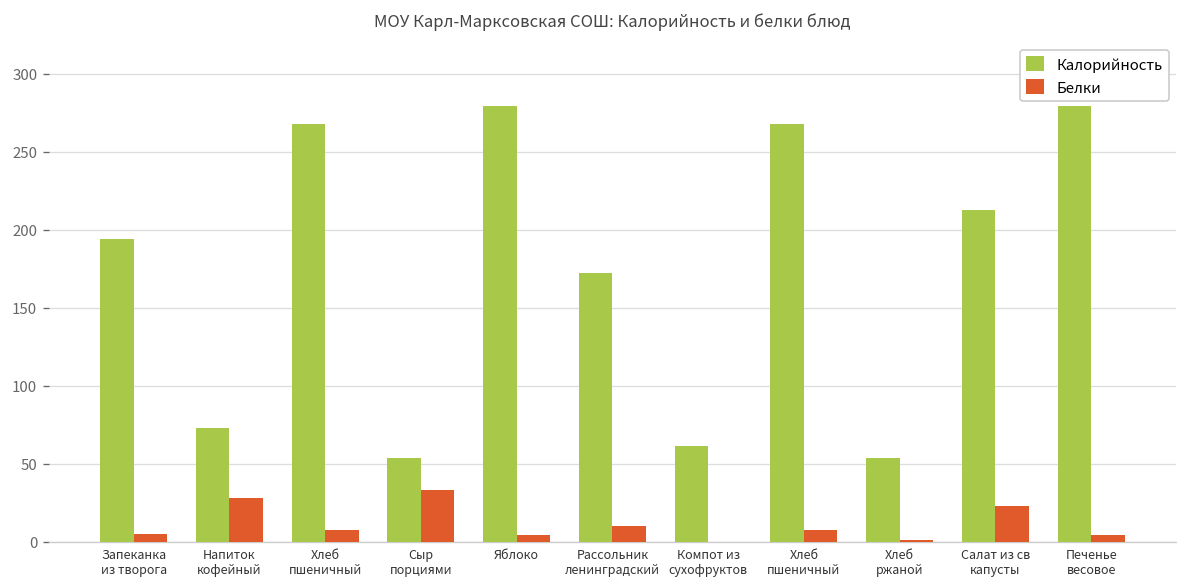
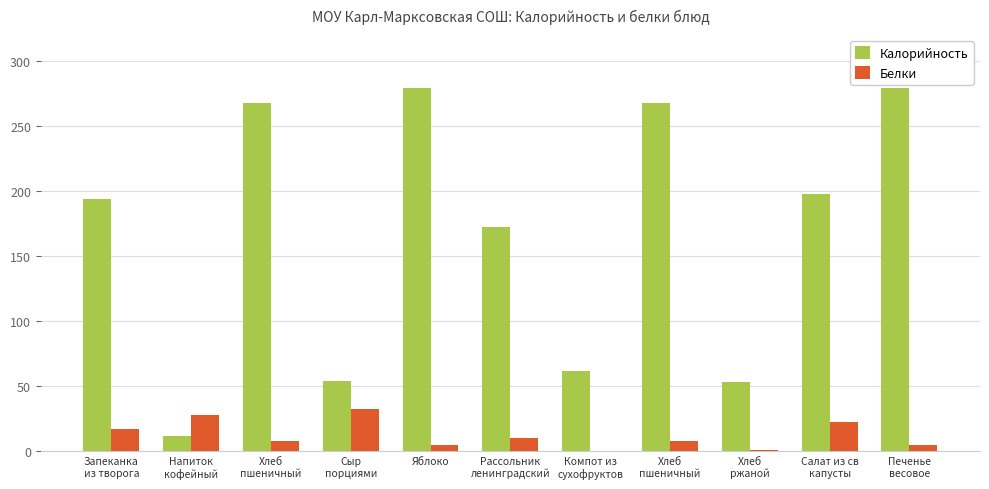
  {
    "Калорийность": {
      "Запеканка из творога": 194,
-     "Напиток кофейный": 73,
+     "Напиток кофейный": 12,
      "Сыр порциями": 54,
      "Яблоко": 279,
      "Рассольник ленинградский": 172,
      "Компот из сухофруктов": 62,
      "Хлеб ржаной": 53,
-     "Салат из св капусты": 213,
+     "Салат из св капусты": 197,
      "Печенье весовое": 279
    },
    "Белки": {
-     "Запеканка из творога": 5,
+     "Запеканка из творога": 17,
      "Напиток кофейный": 28,
      "Сыр порциями": 33,
      "Яблоко": 5,
      "Рассольник ленинградский": 10,
      "Салат из св капусты": 23,
      "Печенье весовое": 5
    }
  }
